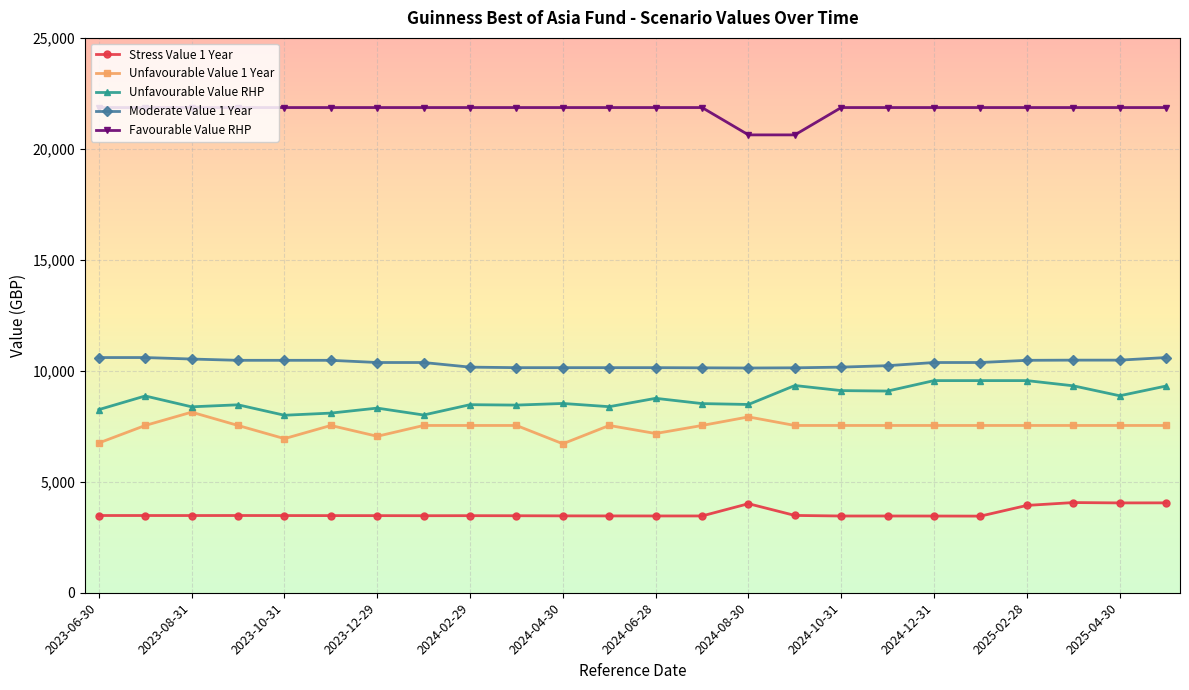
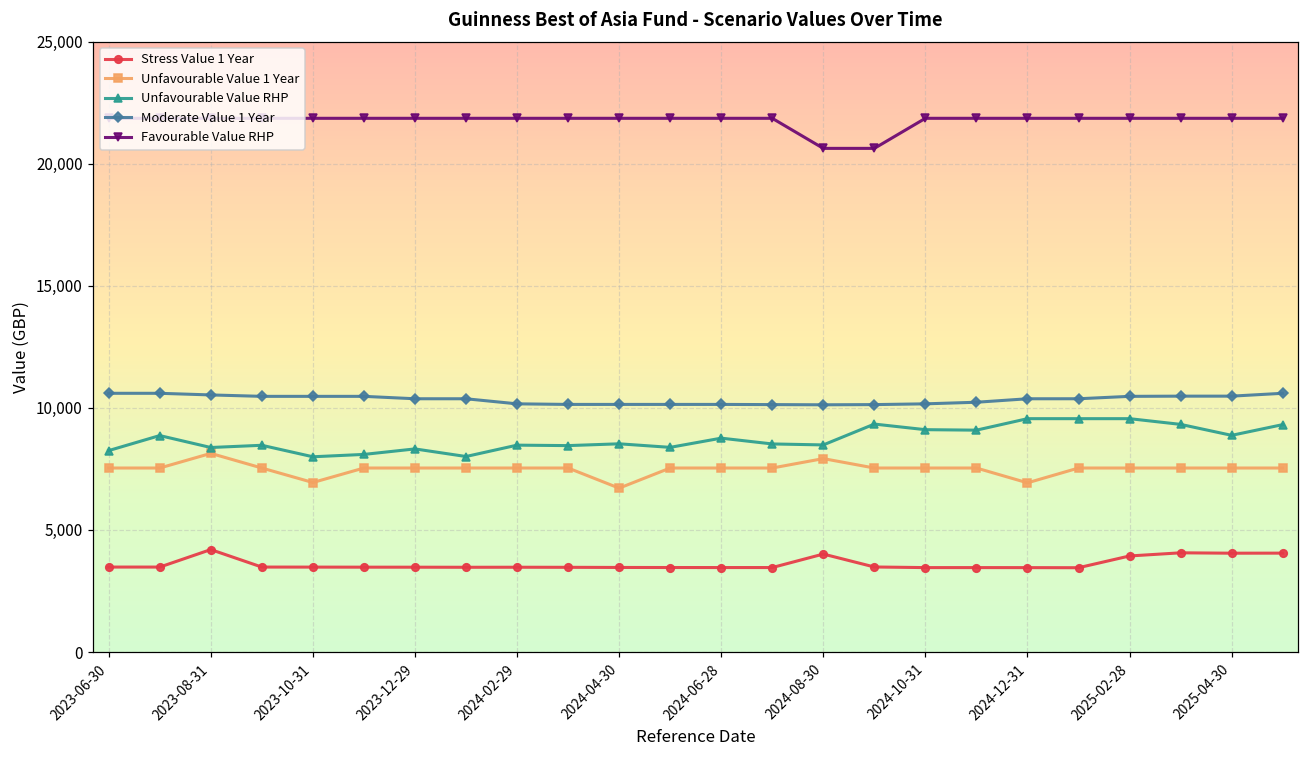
  {
    "Stress Value 1 Year": {
      "2023-06-30": "3,500",
-     "2023-08-31": "3,500",
+     "2023-08-31": "4,200",
      "2023-10-31": "3,500",
      "2023-12-29": "3,500",
      "2024-02-29": "3,500",
      "2024-04-30": "3,500",
      "2024-06-28": "3,500",
      "2024-08-30": "4,000",
      "2024-10-31": "3,500",
      "2024-12-31": "3,500",
      "2025-02-28": "3,900",
      "2025-04-30": "4,000"
    },
    "Unfavourable Value 1 Year": {
-     "2023-06-30": "6,700",
+     "2023-06-30": "7,500",
      "2023-08-31": "8,100",
      "2023-10-31": "6,900",
-     "2023-12-29": "7,000",
+     "2023-12-29": "7,500",
      "2024-02-29": "7,500",
      "2024-04-30": "6,700",
-     "2024-06-28": "7,200",
+     "2024-06-28": "7,500",
      "2024-08-30": "7,900",
      "2024-10-31": "7,500",
-     "2024-12-31": "7,500",
+     "2024-12-31": "6,900",
      "2025-02-28": "7,500",
      "2025-04-30": "7,500"
    },
    "Favourable Value RHP": {
      "2023-10-31": "21,900",
      "2023-12-29": "21,900",
      "2024-02-29": "21,900",
      "2024-04-30": "21,900",
      "2024-06-28": "21,900",
      "2024-08-30": "20,600",
      "2024-10-31": "21,900",
      "2024-12-31": "21,900",
      "2025-02-28": "21,900",
      "2025-04-30": "21,900"
    }
  }
